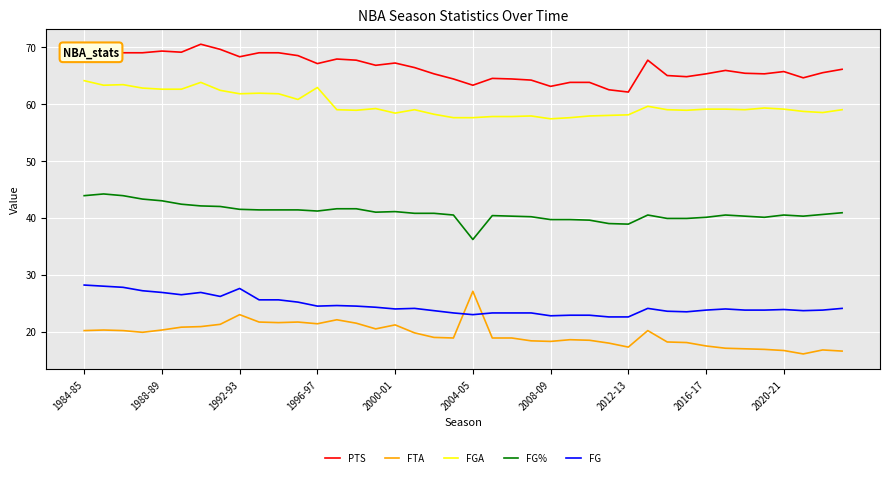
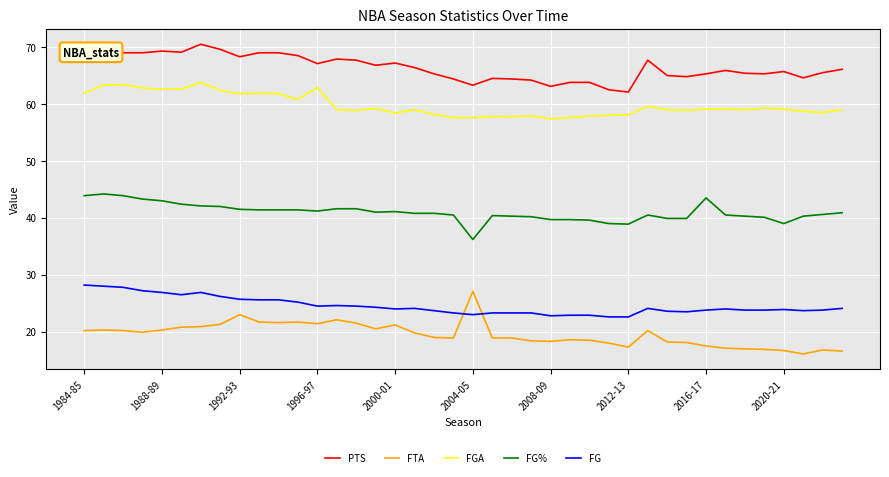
  {
    "PTS": {
      "1988-89": 69,
      "1992-93": 68,
      "1996-97": 67,
      "2000-01": 67,
      "2004-05": 63,
      "2008-09": 63,
      "2012-13": 62,
      "2016-17": 65,
      "2020-21": 66
    },
    "FTA": {
      "1984-85": 20,
      "1988-89": 20,
      "1992-93": 23,
      "1996-97": 21,
      "2000-01": 21,
      "2004-05": 27,
      "2008-09": 18,
      "2012-13": 17,
      "2016-17": 18,
      "2020-21": 17
    },
    "FGA": {
-     "1984-85": 64,
+     "1984-85": 62,
      "1988-89": 63,
      "1992-93": 62,
      "1996-97": 63,
      "2000-01": 58,
      "2004-05": 58,
      "2008-09": 57,
      "2012-13": 58,
      "2016-17": 59,
      "2020-21": 59
    },
    "FG%": {
      "1984-85": 44,
      "1988-89": 43,
      "1992-93": 42,
      "1996-97": 41,
      "2000-01": 41,
      "2004-05": 36,
      "2008-09": 40,
      "2012-13": 39,
-     "2016-17": 40,
-     "2020-21": 41
+     "2016-17": 44,
+     "2020-21": 39
    },
    "FG": {
      "1984-85": 28,
      "1988-89": 27,
-     "1992-93": 28,
+     "1992-93": 26,
      "1996-97": 25,
      "2000-01": 24,
      "2004-05": 23,
      "2008-09": 23,
      "2012-13": 23,
      "2016-17": 24,
      "2020-21": 24
    }
  }
